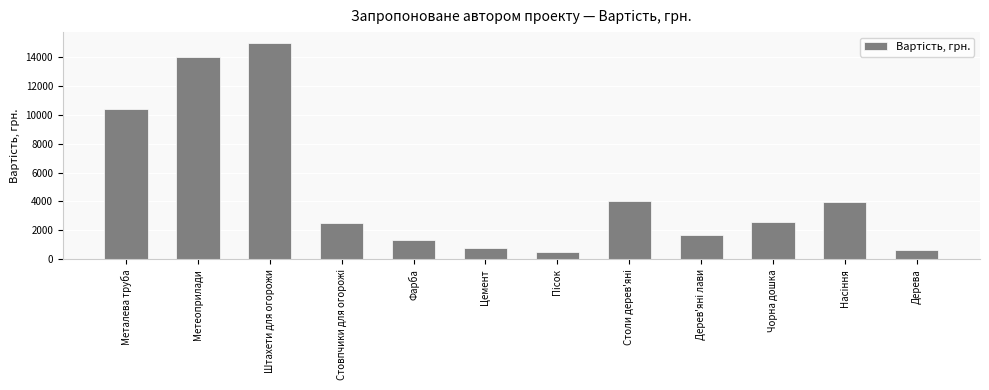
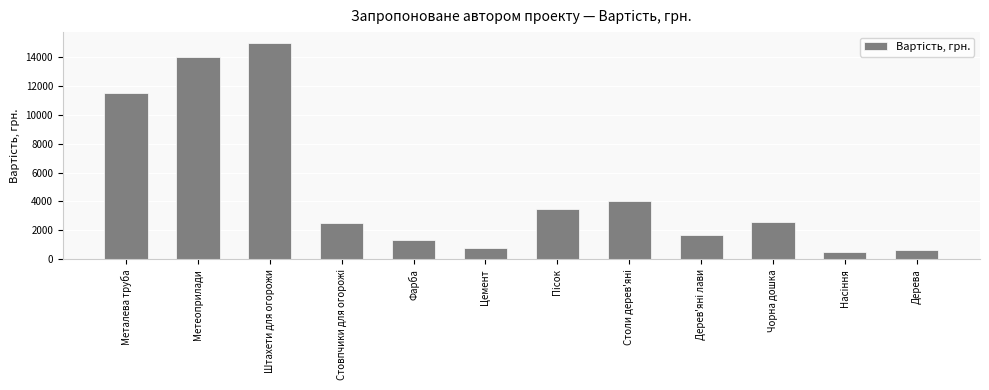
  {
-   "Металева труба": 10400,
+   "Металева труба": 11500,
    "Метеоприлади": 14000,
    "Штахети для огорожи": 15000,
    "Стовпчики для огорожі": 2500,
    "Фарба": 1300,
    "Цемент": 800,
-   "Пісок": 500,
+   "Пісок": 3500,
    "Столи дерев'яні": 4000,
    "Дерев'яні лави": 1700,
    "Чорна дошка": 2600,
-   "Насіння": 4000,
+   "Насіння": 500,
    "Дерева": 600
  }
